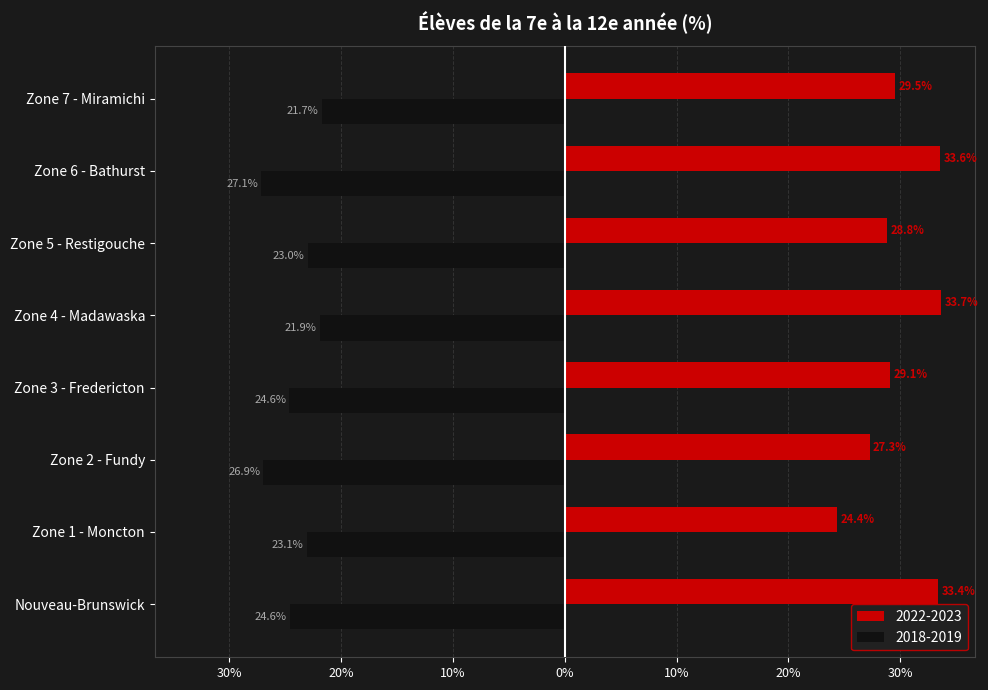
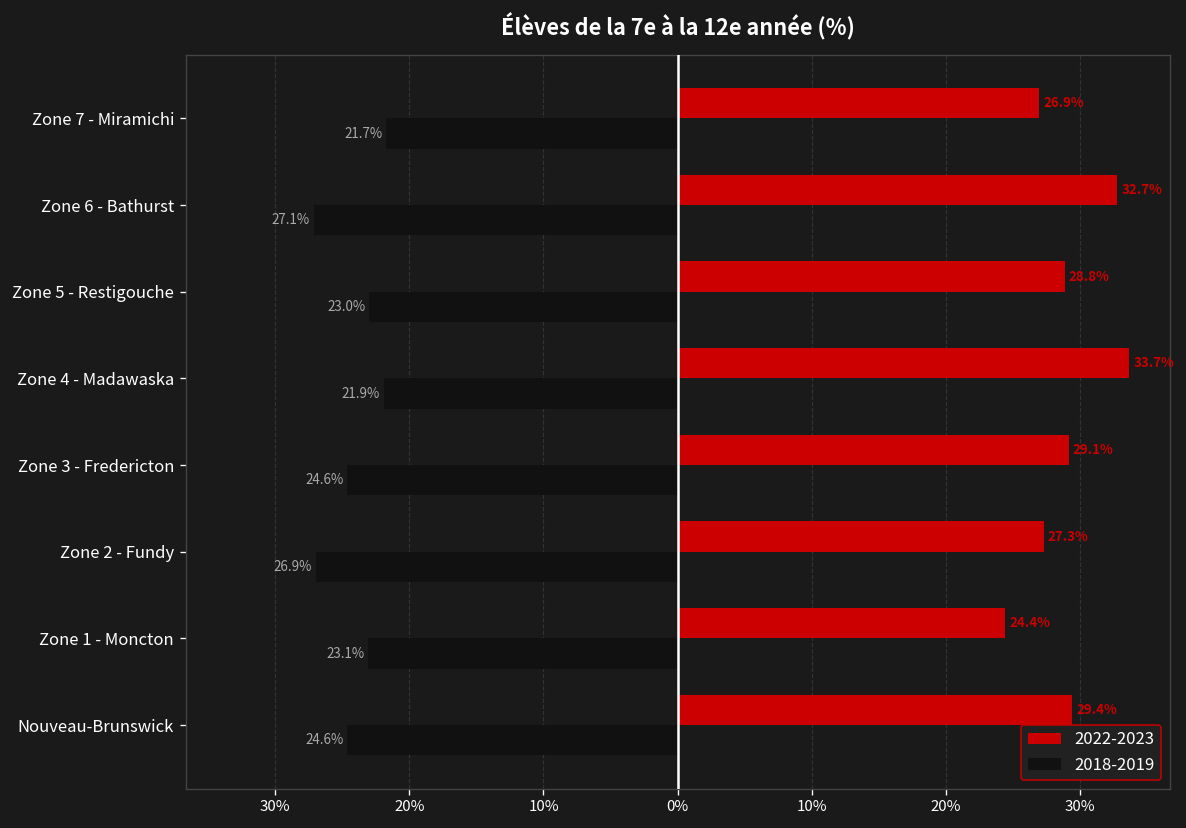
  {
    "2022-2023": {
-     "Zone 7 - Miramichi": "29.5%",
-     "Zone 6 - Bathurst": "33.6%",
+     "Zone 7 - Miramichi": "26.9%",
+     "Zone 6 - Bathurst": "32.7%",
      "Zone 5 - Restigouche": "28.8%",
      "Zone 4 - Madawaska": "33.7%",
      "Zone 3 - Fredericton": "29.1%",
      "Zone 2 - Fundy": "27.3%",
      "Zone 1 - Moncton": "24.4%",
-     "Nouveau-Brunswick": "33.4%"
+     "Nouveau-Brunswick": "29.4%"
    }
  }
